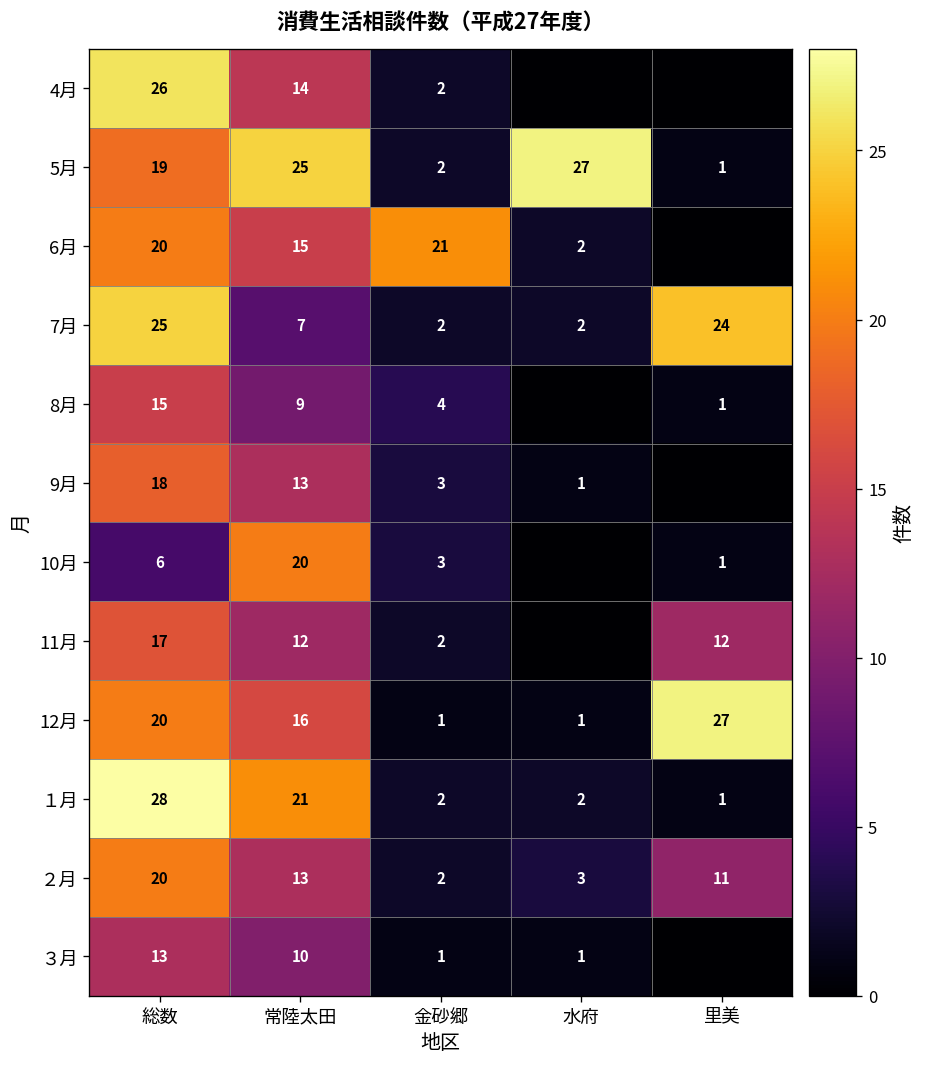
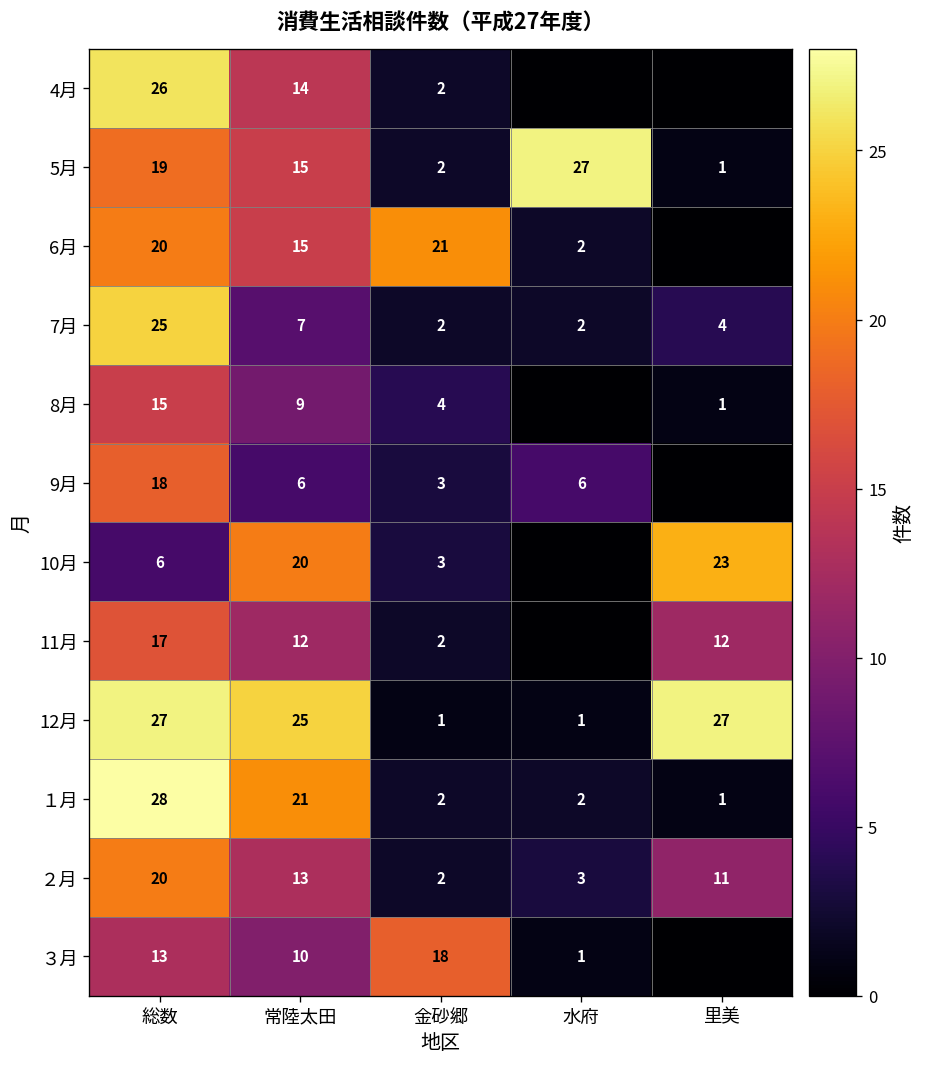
  {
    "4月": {
      "総数": 26,
      "常陸太田": 14,
      "金砂郷": 2
    },
    "5月": {
      "総数": 19,
-     "常陸太田": 25,
+     "常陸太田": 15,
      "金砂郷": 2,
      "水府": 27,
      "里美": 1
    },
    "6月": {
      "総数": 20,
      "常陸太田": 15,
      "金砂郷": 21,
      "水府": 2
    },
    "7月": {
      "総数": 25,
      "常陸太田": 7,
      "金砂郷": 2,
      "水府": 2,
-     "里美": 24
+     "里美": 4
    },
    "8月": {
      "総数": 15,
      "常陸太田": 9,
      "金砂郷": 4,
      "里美": 1
    },
    "9月": {
      "総数": 18,
-     "常陸太田": 13,
+     "常陸太田": 6,
      "金砂郷": 3,
-     "水府": 1
+     "水府": 6
    },
    "10月": {
      "総数": 6,
      "常陸太田": 20,
      "金砂郷": 3,
-     "里美": 1
+     "里美": 23
    },
    "11月": {
      "総数": 17,
      "常陸太田": 12,
      "金砂郷": 2,
      "里美": 12
    },
    "12月": {
-     "総数": 20,
-     "常陸太田": 16,
+     "総数": 27,
+     "常陸太田": 25,
      "金砂郷": 1,
      "水府": 1,
      "里美": 27
    },
    "１月": {
      "総数": 28,
      "常陸太田": 21,
      "金砂郷": 2,
      "水府": 2,
      "里美": 1
    },
    "２月": {
      "総数": 20,
      "常陸太田": 13,
      "金砂郷": 2,
      "水府": 3,
      "里美": 11
    },
    "３月": {
      "総数": 13,
      "常陸太田": 10,
-     "金砂郷": 1,
+     "金砂郷": 18,
      "水府": 1
    }
  }
